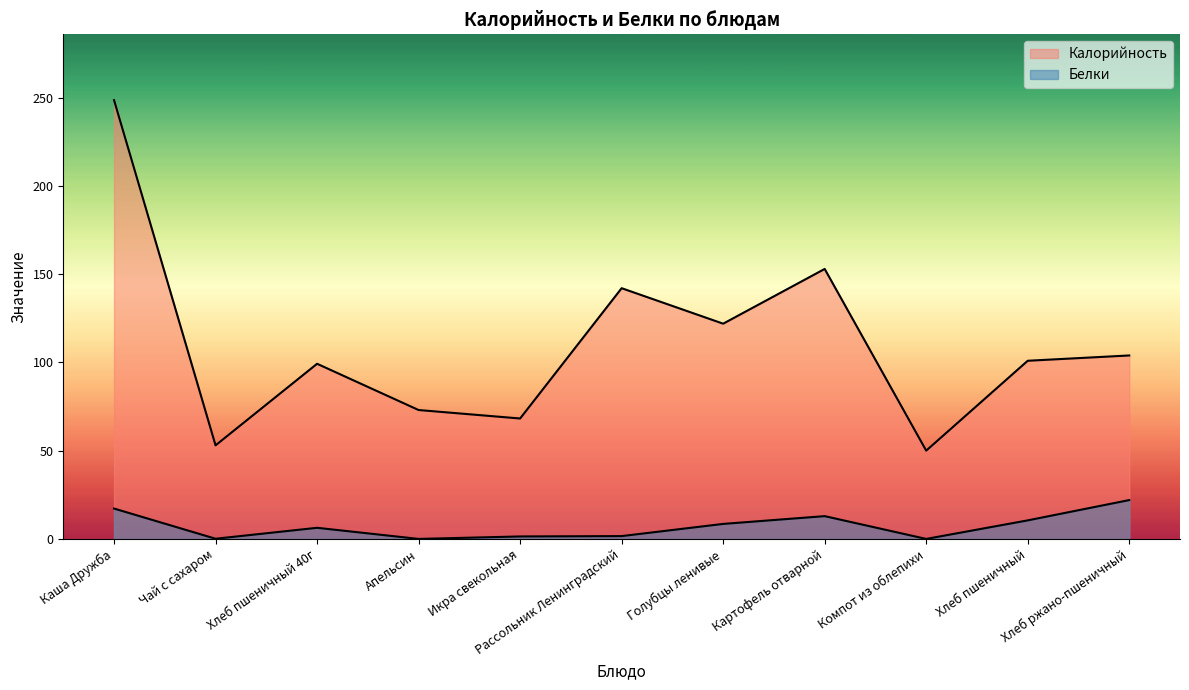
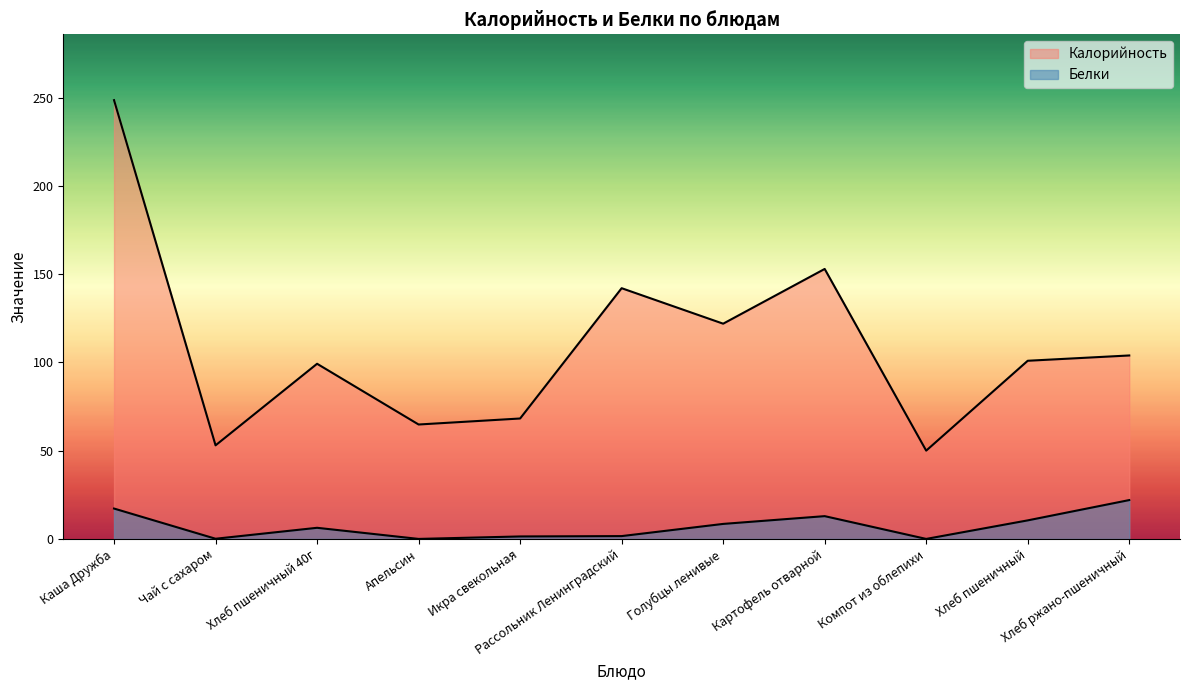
  {
    "Калорийность": {
      "Каша Дружба": 249,
      "Чай с сахаром": 53,
      "Хлеб пшеничный 40г": 99,
-     "Апельсин": 73,
+     "Апельсин": 65,
      "Икра свекольная": 68,
      "Рассольник Ленинградский": 142,
      "Голубцы ленивые": 122,
      "Картофель отварной": 153,
      "Компот из облепихи": 50,
      "Хлеб пшеничный": 101,
      "Хлеб ржано-пшеничный": 104
    },
    "Белки": {
      "Каша Дружба": 17,
      "Чай с сахаром": 0,
      "Хлеб пшеничный 40г": 6,
      "Апельсин": 0,
      "Икра свекольная": 1,
      "Рассольник Ленинградский": 2,
      "Голубцы ленивые": 9,
      "Картофель отварной": 13,
      "Компот из облепихи": 0,
      "Хлеб пшеничный": 11,
      "Хлеб ржано-пшеничный": 22
    }
  }
